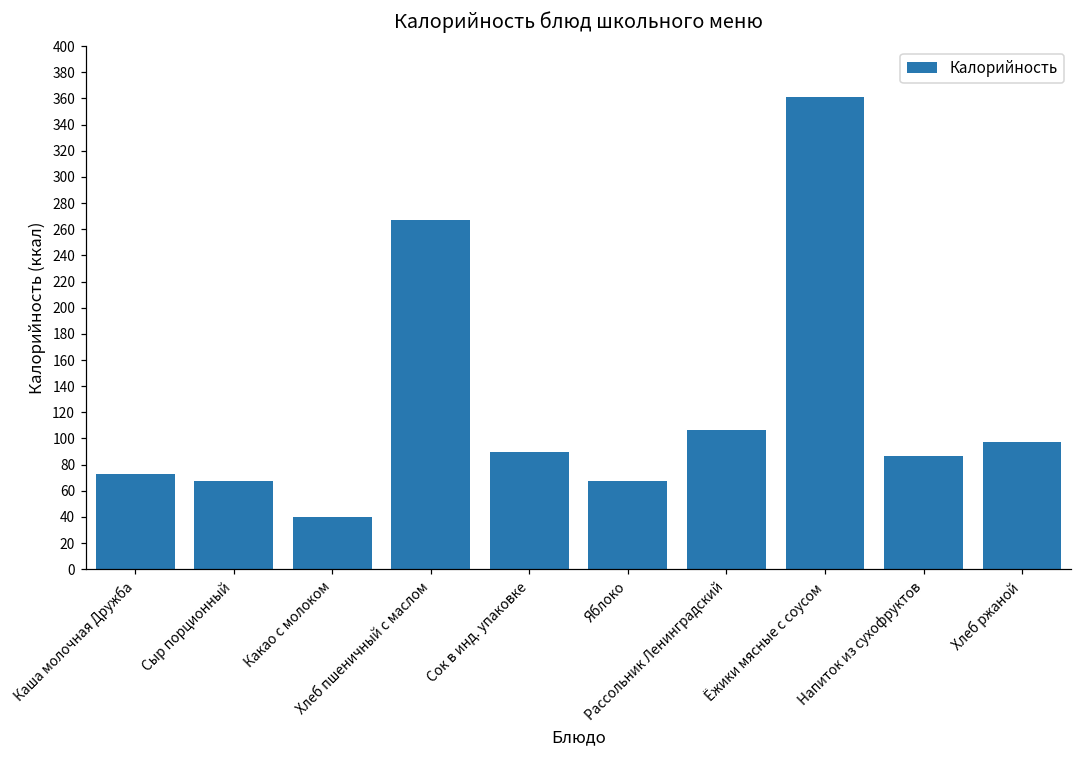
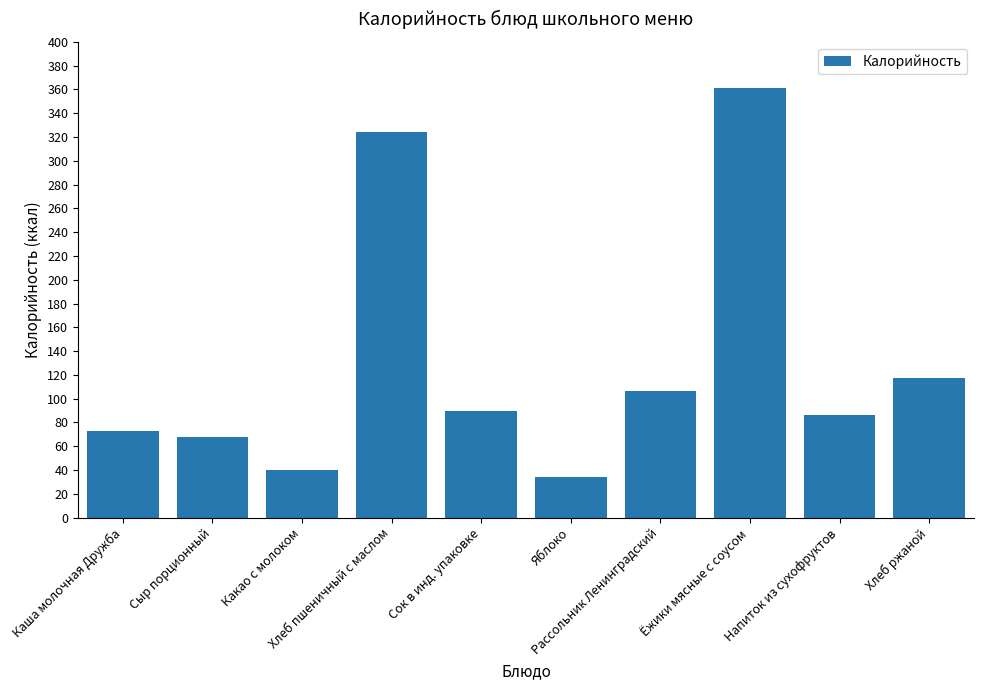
  {
    "Каша молочная Дружба": 73,
    "Сыр порционный": 68,
    "Какао с молоком": 40,
-   "Хлеб пшеничный с маслом": 267,
+   "Хлеб пшеничный с маслом": 324,
    "Сок в инд. упаковке": 90,
-   "Яблоко": 67,
+   "Яблоко": 34,
    "Рассольник Ленинградский": 106,
    "Ёжики мясные с соусом": 361,
    "Напиток из сухофруктов": 87,
-   "Хлеб ржаной": 98
+   "Хлеб ржаной": 117
  }
